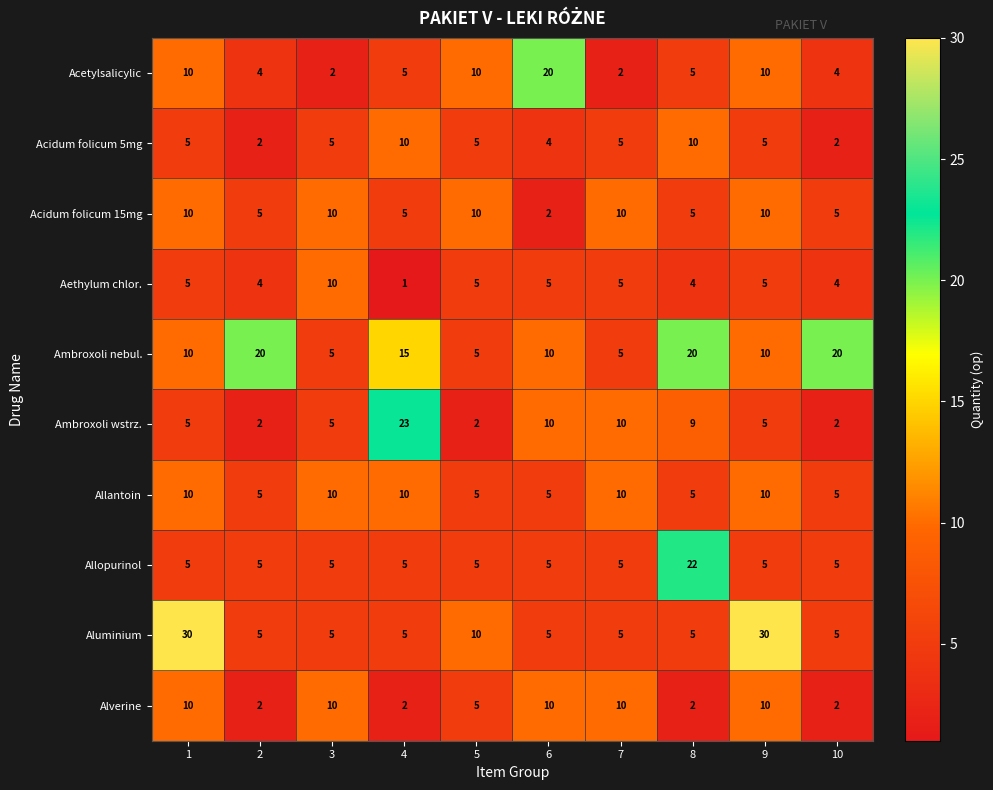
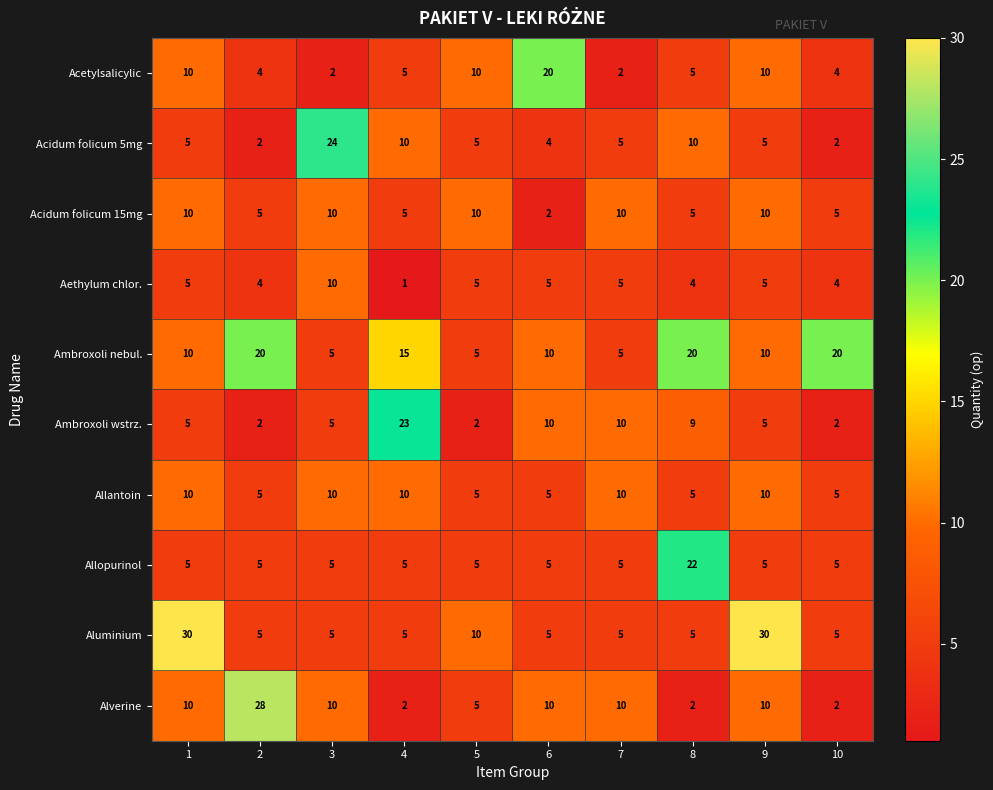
  {
    "Acetylsalicylic": {
      "1": 10,
      "2": 4,
      "3": 2,
      "4": 5,
      "5": 10,
      "6": 20,
      "7": 2,
      "8": 5,
      "9": 10,
      "10": 4
    },
    "Acidum folicum 5mg": {
      "1": 5,
      "2": 2,
-     "3": 5,
+     "3": 24,
      "4": 10,
      "5": 5,
      "6": 4,
      "7": 5,
      "8": 10,
      "9": 5,
      "10": 2
    },
    "Acidum folicum 15mg": {
      "1": 10,
      "2": 5,
      "3": 10,
      "4": 5,
      "5": 10,
      "6": 2,
      "7": 10,
      "8": 5,
      "9": 10,
      "10": 5
    },
    "Aethylum chlor.": {
      "1": 5,
      "2": 4,
      "3": 10,
      "4": 1,
      "5": 5,
      "6": 5,
      "7": 5,
      "8": 4,
      "9": 5,
      "10": 4
    },
    "Ambroxoli nebul.": {
      "1": 10,
      "2": 20,
      "3": 5,
      "4": 15,
      "5": 5,
      "6": 10,
      "7": 5,
      "8": 20,
      "9": 10,
      "10": 20
    },
    "Ambroxoli wstrz.": {
      "1": 5,
      "2": 2,
      "3": 5,
      "4": 23,
      "5": 2,
      "6": 10,
      "7": 10,
      "8": 9,
      "9": 5,
      "10": 2
    },
    "Allantoin": {
      "1": 10,
      "2": 5,
      "3": 10,
      "4": 10,
      "5": 5,
      "6": 5,
      "7": 10,
      "8": 5,
      "9": 10,
      "10": 5
    },
    "Allopurinol": {
      "1": 5,
      "2": 5,
      "3": 5,
      "4": 5,
      "5": 5,
      "6": 5,
      "7": 5,
      "8": 22,
      "9": 5,
      "10": 5
    },
    "Aluminium": {
      "1": 30,
      "2": 5,
      "3": 5,
      "4": 5,
      "5": 10,
      "6": 5,
      "7": 5,
      "8": 5,
      "9": 30,
      "10": 5
    },
    "Alverine": {
      "1": 10,
-     "2": 2,
+     "2": 28,
      "3": 10,
      "4": 2,
      "5": 5,
      "6": 10,
      "7": 10,
      "8": 2,
      "9": 10,
      "10": 2
    }
  }
